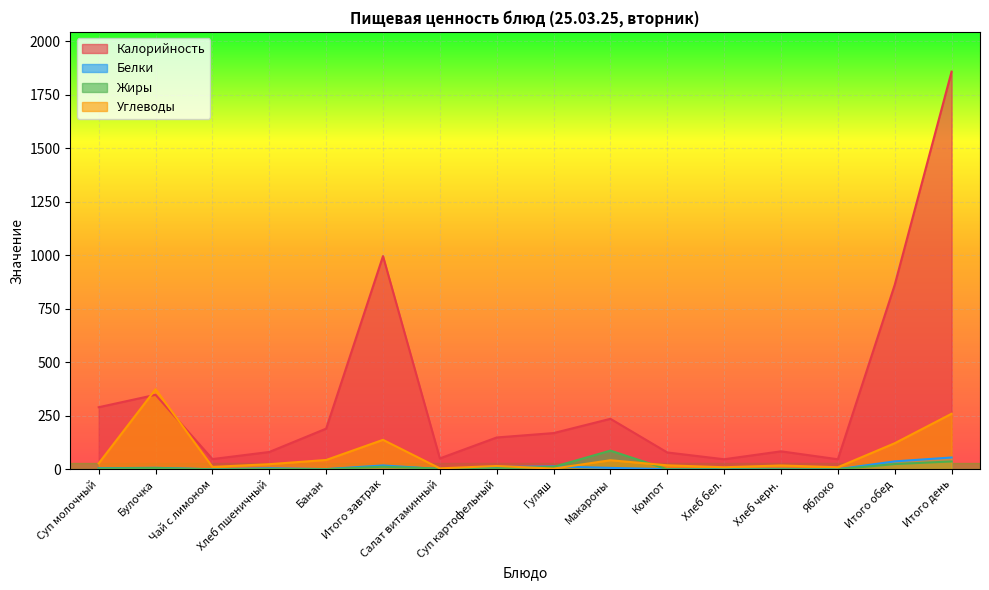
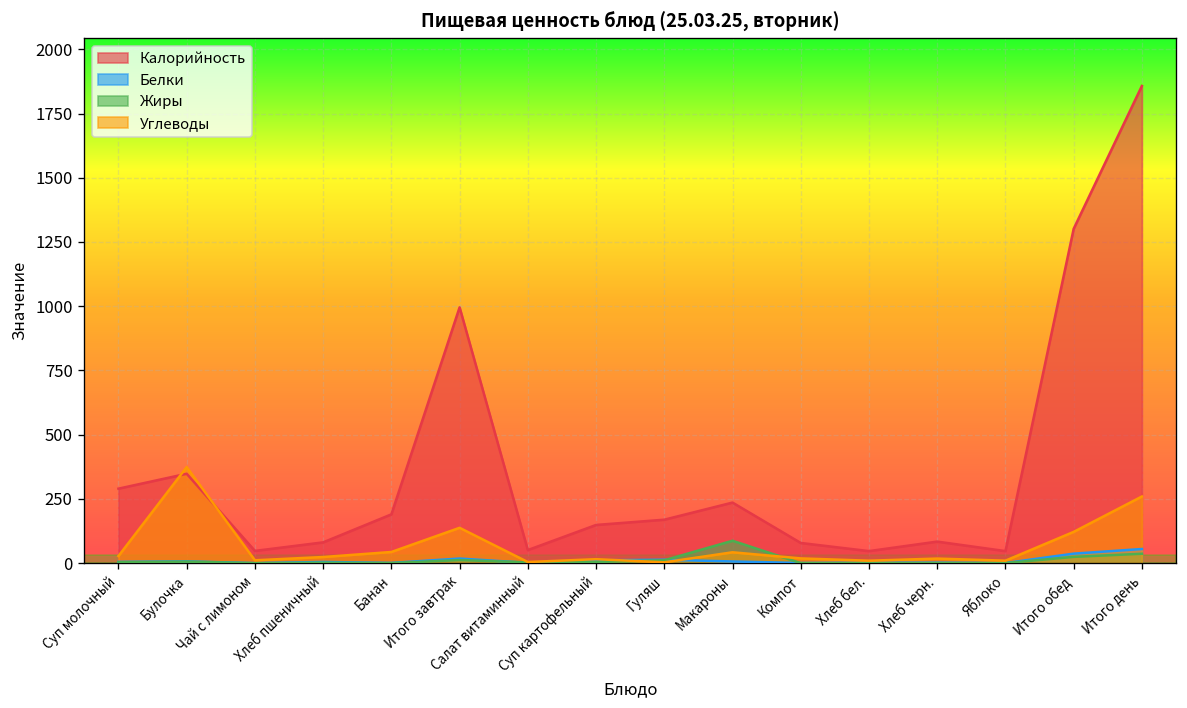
  {
    "Калорийность": {
      "Суп молочный": 290,
      "Булочка": 350,
      "Чай с лимоном": 50,
      "Хлеб пшеничный": 80,
      "Банан": 190,
      "Итого завтрак": 1000,
      "Салат витаминный": 50,
      "Суп картофельный": 150,
      "Гуляш": 170,
      "Макароны": 240,
      "Компот": 80,
      "Хлеб бел.": 50,
      "Хлеб черн.": 80,
      "Яблоко": 50,
-     "Итого обед": 860,
+     "Итого обед": 1300,
      "Итого день": 1860
    },
    "Белки": {
      "Макароны": 10,
      "Итого обед": 40,
      "Итого день": 60
    },
    "Жиры": {
      "Макароны": 90,
      "Итого обед": 20,
      "Итого день": 40
    },
    "Углеводы": {
      "Суп молочный": 30,
      "Булочка": 370,
      "Хлеб пшеничный": 20,
      "Банан": 40,
      "Итого завтрак": 140,
      "Макароны": 40,
      "Компот": 20,
      "Хлеб черн.": 20,
      "Итого обед": 120,
      "Итого день": 260
    }
  }
